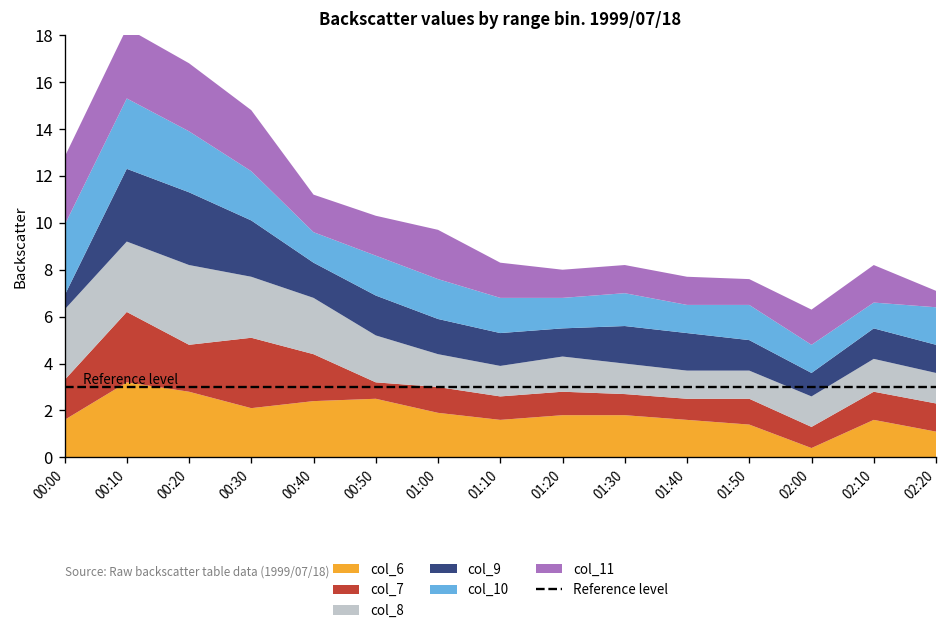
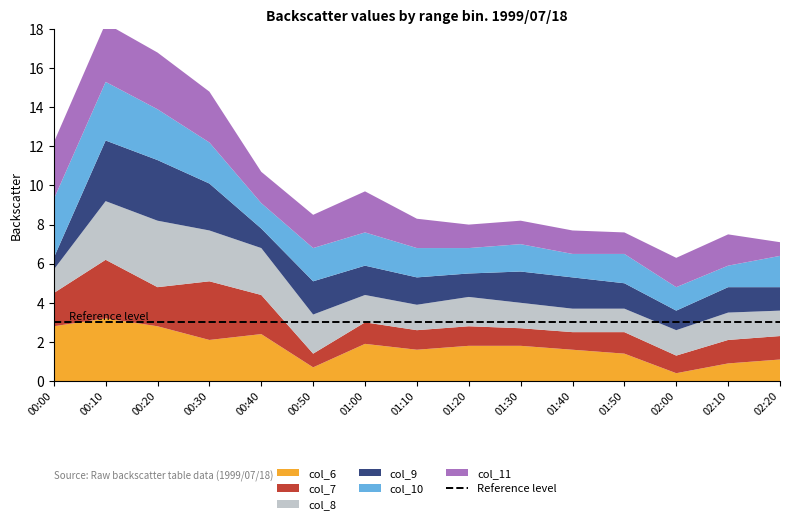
  {
    "col_6": {
-     "00:00": 1.6,
+     "00:00": 2.8,
      "00:10": 3.2,
      "00:20": 2.8,
      "00:30": 2.1,
      "00:40": 2.4,
-     "00:50": 2.5,
+     "00:50": 0.7,
      "01:00": 1.9,
      "01:10": 1.6,
      "01:20": 1.8,
      "01:30": 1.8,
      "01:40": 1.6,
      "01:50": 1.4,
      "02:00": 0.4,
-     "02:10": 1.6,
+     "02:10": 0.9,
      "02:20": 1.1
    },
    "col_7": {
      "00:00": 1.7,
      "00:10": 3.0,
      "00:20": 2.0,
      "00:30": 3.0,
      "00:40": 2.0,
      "00:50": 0.7,
      "01:00": 1.1,
      "01:10": 1.0,
      "01:20": 1.0,
      "01:30": 0.9,
      "01:40": 0.9,
      "01:50": 1.1,
      "02:00": 0.9,
      "02:10": 1.2,
      "02:20": 1.2
    },
    "col_8": {
-     "00:00": 3.0,
+     "00:00": 1.2,
      "00:10": 3.0,
      "00:20": 3.4,
      "00:30": 2.6,
      "00:40": 2.4,
      "00:50": 2.0,
      "01:00": 1.4,
      "01:10": 1.3,
      "01:20": 1.5,
      "01:30": 1.3,
      "01:40": 1.2,
      "01:50": 1.2,
      "02:00": 1.3,
      "02:10": 1.4,
      "02:20": 1.3
    },
    "col_9": {
      "00:00": 0.6,
      "00:10": 3.1,
      "00:20": 3.1,
      "00:30": 2.4,
-     "00:40": 1.5,
+     "00:40": 1.0,
      "00:50": 1.7,
      "01:00": 1.5,
      "01:10": 1.4,
      "01:20": 1.2,
      "01:30": 1.6,
      "01:40": 1.6,
      "01:50": 1.3,
      "02:00": 1.0,
      "02:10": 1.3,
      "02:20": 1.2
    },
    "col_10": {
      "00:00": 3.0,
      "00:10": 3.0,
      "00:20": 2.6,
      "00:30": 2.1,
      "00:40": 1.3,
      "00:50": 1.7,
      "01:00": 1.7,
      "01:10": 1.5,
      "01:20": 1.3,
      "01:30": 1.4,
      "01:40": 1.2,
      "01:50": 1.5,
      "02:00": 1.2,
      "02:10": 1.1,
      "02:20": 1.6
    },
    "col_11": {
      "00:00": 2.9,
      "00:20": 2.9,
      "00:30": 2.6,
      "00:40": 1.6,
      "00:50": 1.7,
      "01:00": 2.1,
      "01:10": 1.5,
      "01:20": 1.2,
      "01:30": 1.2,
      "01:40": 1.2,
      "01:50": 1.1,
      "02:00": 1.5,
      "02:10": 1.6,
      "02:20": 0.7
    }
  }
